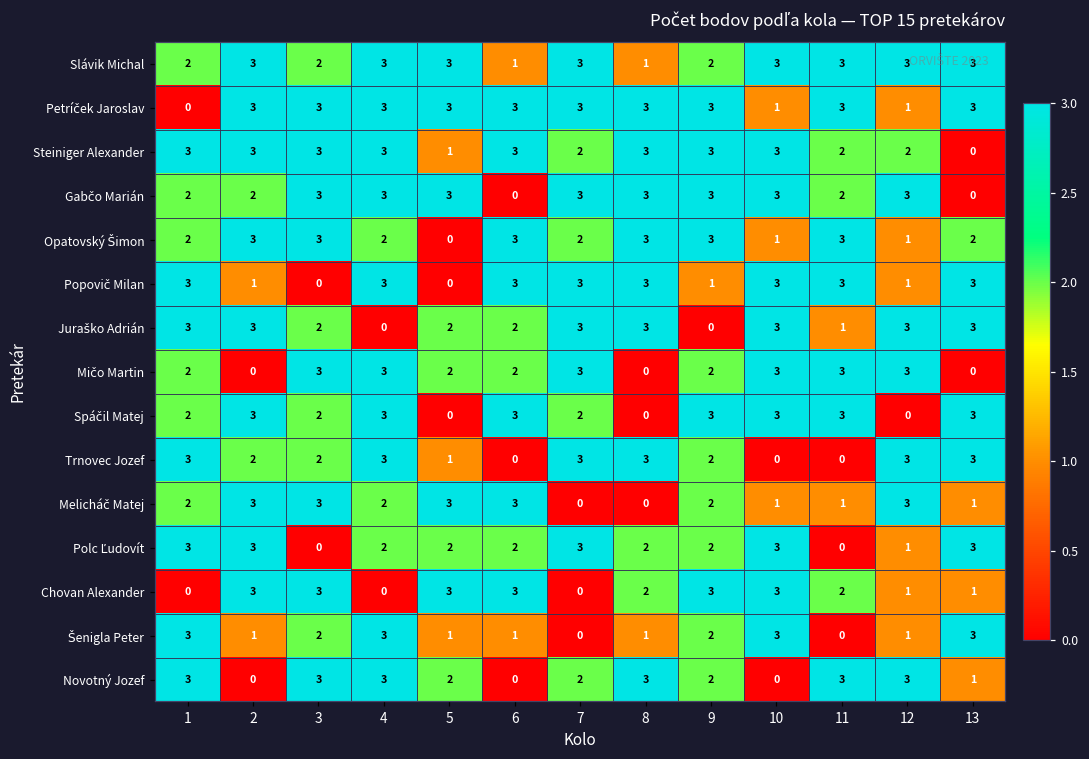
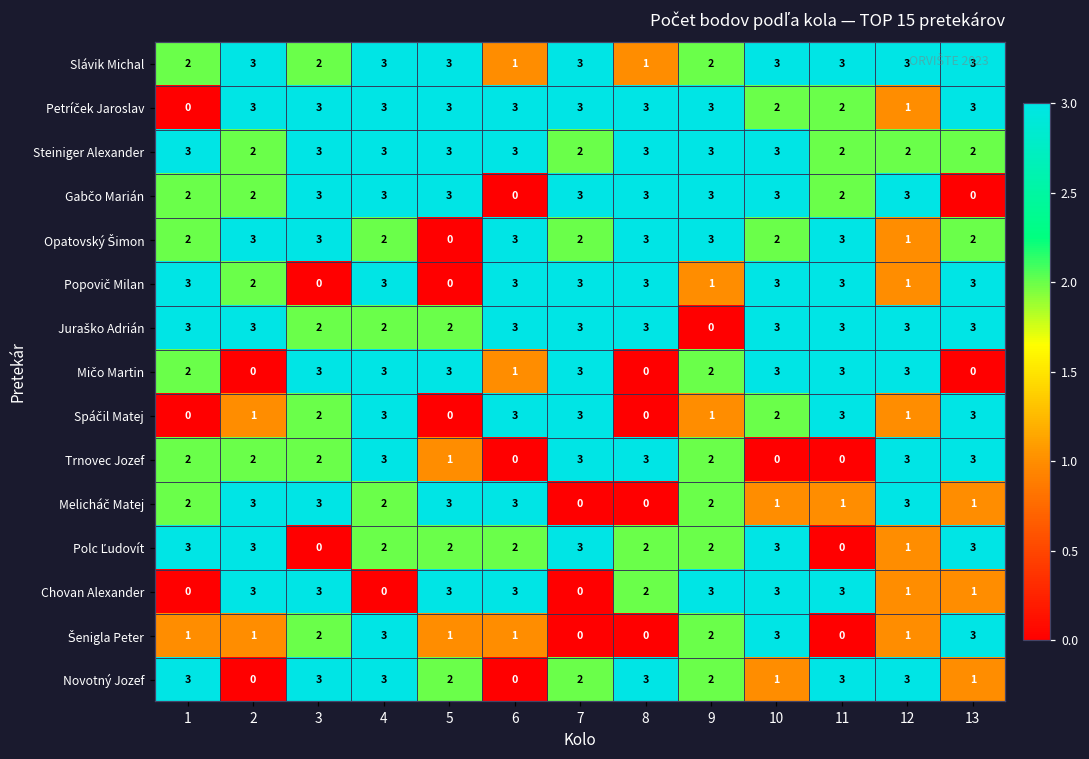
  {
    "Slávik Michal": {
      "1": 2,
      "2": 3,
      "3": 2,
      "4": 3,
      "5": 3,
      "6": 1,
      "7": 3,
      "8": 1,
      "9": 2,
      "10": 3,
      "11": 3,
      "13": 2023
    },
    "Petríček Jaroslav": {
      "1": 0,
      "2": 3,
      "3": 3,
      "4": 3,
      "5": 3,
      "6": 3,
      "7": 3,
      "8": 3,
      "9": 3,
-     "10": 1,
-     "11": 3,
+     "10": 2,
+     "11": 2,
      "12": 1,
      "13": 3
    },
    "Steiniger Alexander": {
      "1": 3,
-     "2": 3,
+     "2": 2,
      "3": 3,
      "4": 3,
-     "5": 1,
+     "5": 3,
      "6": 3,
      "7": 2,
      "8": 3,
      "9": 3,
      "10": 3,
      "11": 2,
      "12": 2,
-     "13": 0
+     "13": 2
    },
    "Gabčo Marián": {
      "1": 2,
      "2": 2,
      "3": 3,
      "4": 3,
      "5": 3,
      "6": 0,
      "7": 3,
      "8": 3,
      "9": 3,
      "10": 3,
      "11": 2,
      "12": 3,
      "13": 0
    },
    "Opatovský Šimon": {
      "1": 2,
      "2": 3,
      "3": 3,
      "4": 2,
      "5": 0,
      "6": 3,
      "7": 2,
      "8": 3,
      "9": 3,
-     "10": 1,
+     "10": 2,
      "11": 3,
      "12": 1,
      "13": 2
    },
    "Popovič Milan": {
      "1": 3,
-     "2": 1,
+     "2": 2,
      "3": 0,
      "4": 3,
      "5": 0,
      "6": 3,
      "7": 3,
      "8": 3,
      "9": 1,
      "10": 3,
      "11": 3,
      "12": 1,
      "13": 3
    },
    "Juraško Adrián": {
      "1": 3,
      "2": 3,
      "3": 2,
-     "4": 0,
+     "4": 2,
      "5": 2,
-     "6": 2,
+     "6": 3,
      "7": 3,
      "8": 3,
      "9": 0,
      "10": 3,
-     "11": 1,
+     "11": 3,
      "12": 3,
      "13": 3
    },
    "Mičo Martin": {
      "1": 2,
      "2": 0,
      "3": 3,
      "4": 3,
-     "5": 2,
-     "6": 2,
+     "5": 3,
+     "6": 1,
      "7": 3,
      "8": 0,
      "9": 2,
      "10": 3,
      "11": 3,
      "12": 3,
      "13": 0
    },
    "Spáčil Matej": {
-     "1": 2,
-     "2": 3,
+     "1": 0,
+     "2": 1,
      "3": 2,
      "4": 3,
      "5": 0,
      "6": 3,
-     "7": 2,
+     "7": 3,
      "8": 0,
-     "9": 3,
-     "10": 3,
+     "9": 1,
+     "10": 2,
      "11": 3,
-     "12": 0,
+     "12": 1,
      "13": 3
    },
    "Trnovec Jozef": {
-     "1": 3,
+     "1": 2,
      "2": 2,
      "3": 2,
      "4": 3,
      "5": 1,
      "6": 0,
      "7": 3,
      "8": 3,
      "9": 2,
      "10": 0,
      "11": 0,
      "12": 3,
      "13": 3
    },
    "Melicháč Matej": {
      "1": 2,
      "2": 3,
      "3": 3,
      "4": 2,
      "5": 3,
      "6": 3,
      "7": 0,
      "8": 0,
      "9": 2,
      "10": 1,
      "11": 1,
      "12": 3,
      "13": 1
    },
    "Polc Ľudovít": {
      "1": 3,
      "2": 3,
      "3": 0,
      "4": 2,
      "5": 2,
      "6": 2,
      "7": 3,
      "8": 2,
      "9": 2,
      "10": 3,
      "11": 0,
      "12": 1,
      "13": 3
    },
    "Chovan Alexander": {
      "1": 0,
      "2": 3,
      "3": 3,
      "4": 0,
      "5": 3,
      "6": 3,
      "7": 0,
      "8": 2,
      "9": 3,
      "10": 3,
-     "11": 2,
+     "11": 3,
      "12": 1,
      "13": 1
    },
    "Šenigla Peter": {
-     "1": 3,
+     "1": 1,
      "2": 1,
      "3": 2,
      "4": 3,
      "5": 1,
      "6": 1,
      "7": 0,
-     "8": 1,
+     "8": 0,
      "9": 2,
      "10": 3,
      "11": 0,
      "12": 1,
      "13": 3
    },
    "Novotný Jozef": {
      "1": 3,
      "2": 0,
      "3": 3,
      "4": 3,
      "5": 2,
      "6": 0,
      "7": 2,
      "8": 3,
      "9": 2,
-     "10": 0,
+     "10": 1,
      "11": 3,
      "12": 3,
      "13": 1
    }
  }
